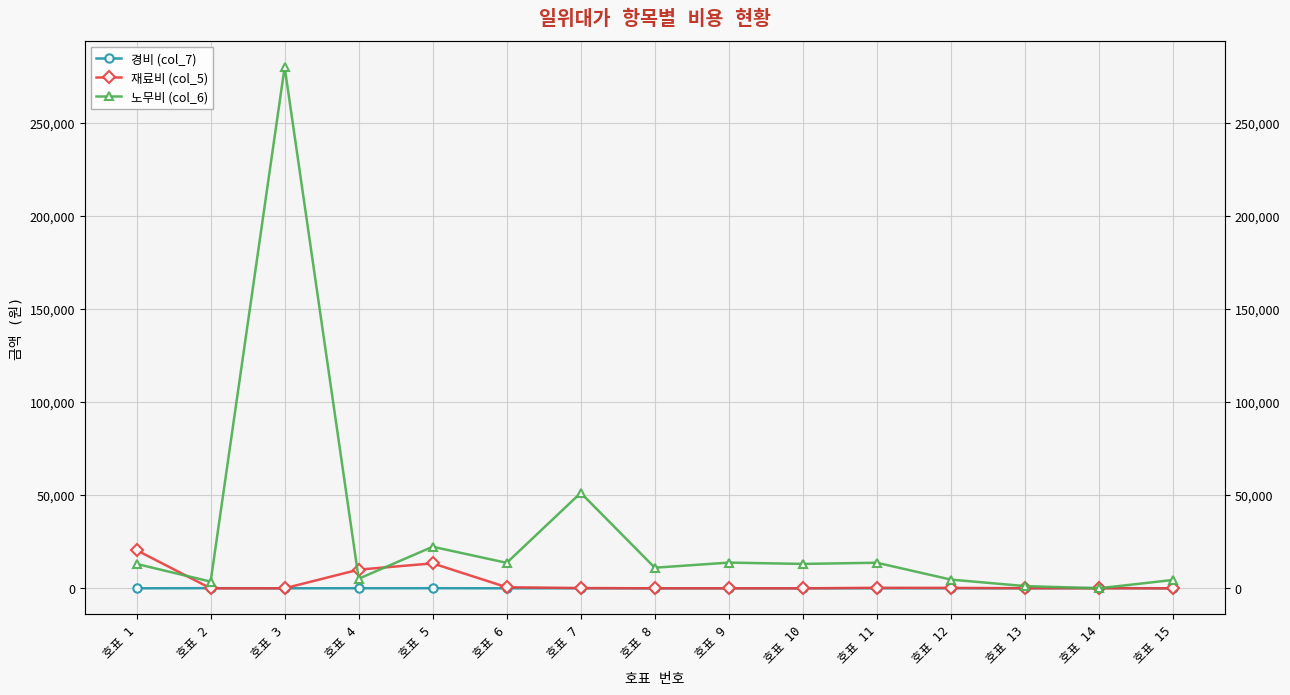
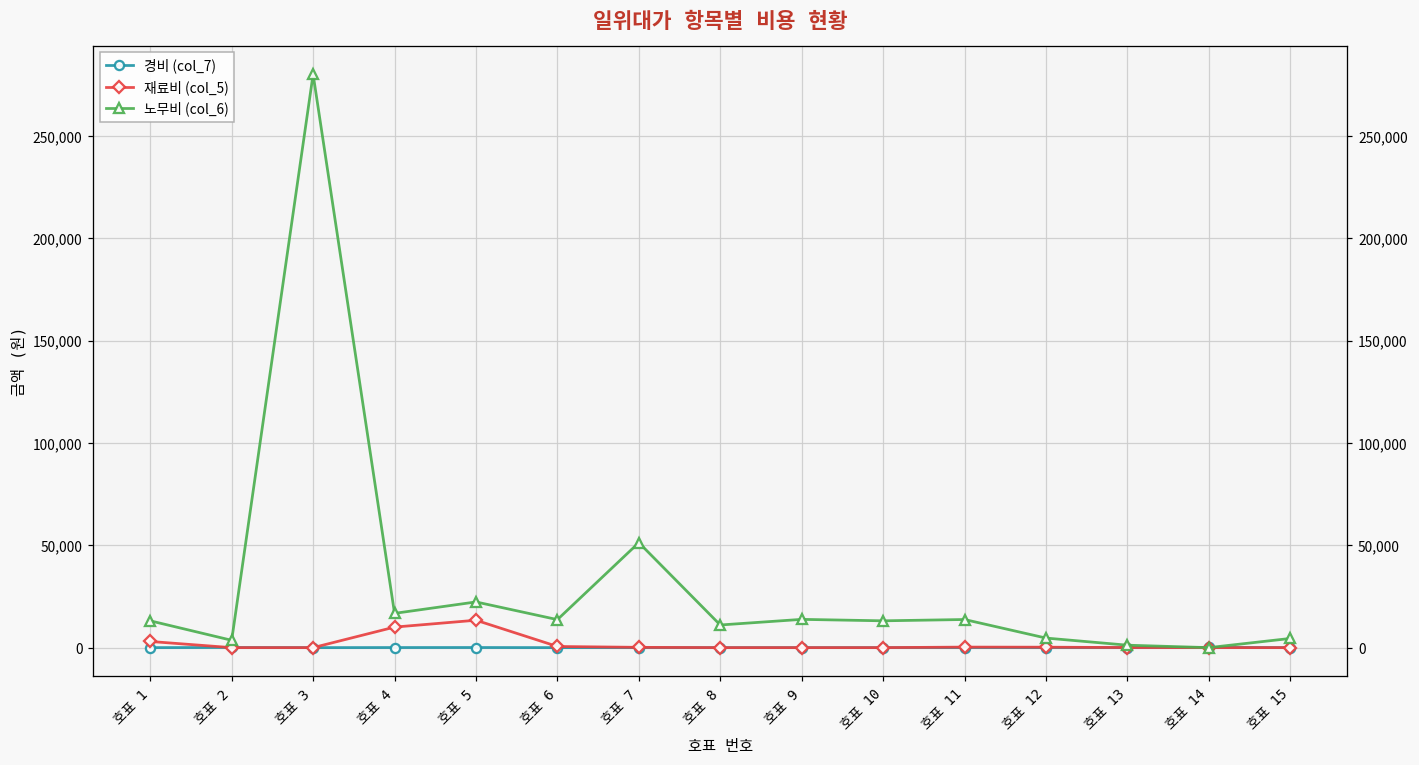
  {
    "경비 (col_7)": {
      "호표 1": "0",
      "호표 4": "0",
      "호표 5": "0"
    },
    "재료비 (col_5)": {
-     "호표 1": "20,000",
+     "호표 1": "3,000",
      "호표 4": "10,000",
      "호표 5": "13,000"
    },
    "노무비 (col_6)": {
      "호표 1": "13,000",
      "호표 2": "4,000",
      "호표 3": "280,000",
-     "호표 4": "5,000",
+     "호표 4": "17,000",
      "호표 5": "22,000",
      "호표 6": "14,000",
      "호표 7": "51,000",
      "호표 8": "11,000",
      "호표 9": "14,000",
      "호표 10": "13,000",
      "호표 11": "14,000",
      "호표 12": "5,000",
      "호표 15": "4,000"
    }
  }
